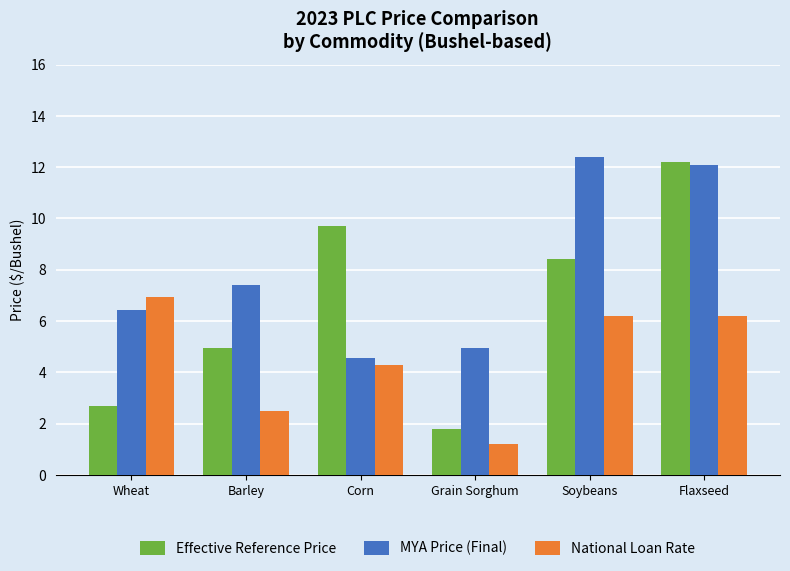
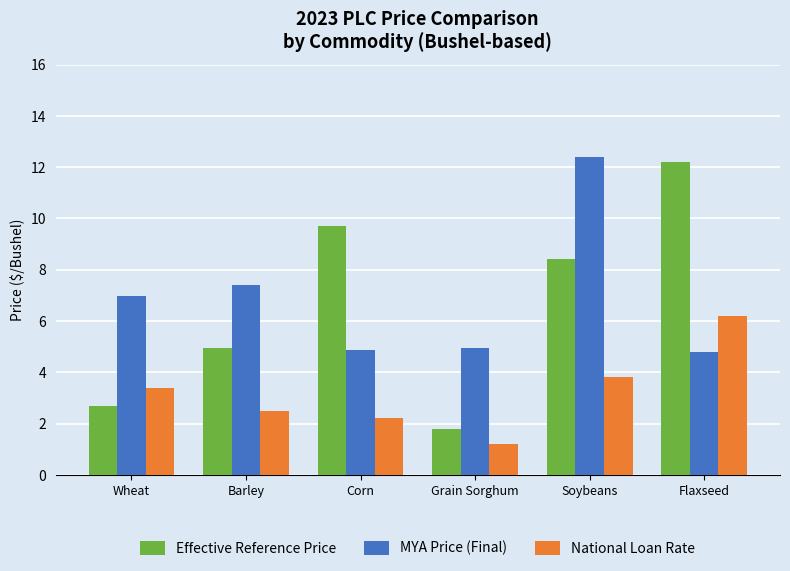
  {
    "Effective Reference Price": {
      "Wheat": 2.7,
      "Barley": 5.0,
      "Corn": 9.7,
      "Grain Sorghum": 1.8,
      "Soybeans": 8.4,
      "Flaxseed": 12.2
    },
    "MYA Price (Final)": {
-     "Wheat": 6.4,
+     "Wheat": 7.0,
      "Barley": 7.4,
-     "Corn": 4.6,
+     "Corn": 4.9,
      "Grain Sorghum": 4.9,
      "Soybeans": 12.4,
-     "Flaxseed": 12.1
+     "Flaxseed": 4.8
    },
    "National Loan Rate": {
-     "Wheat": 6.9,
+     "Wheat": 3.4,
      "Barley": 2.5,
-     "Corn": 4.3,
+     "Corn": 2.2,
      "Grain Sorghum": 1.2,
-     "Soybeans": 6.2,
+     "Soybeans": 3.8,
      "Flaxseed": 6.2
    }
  }
